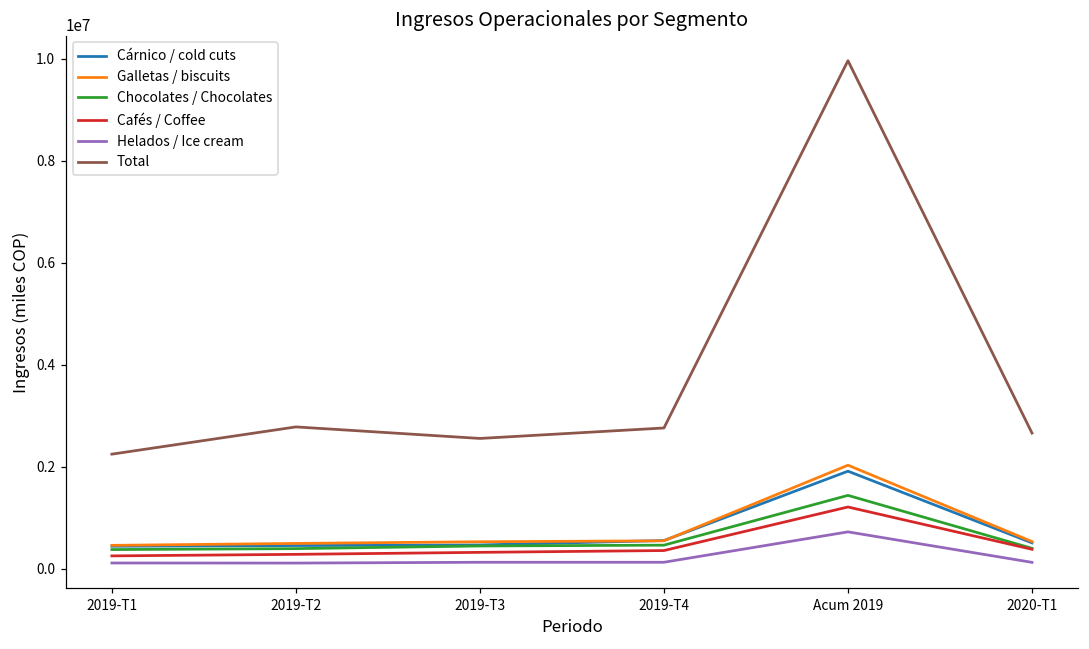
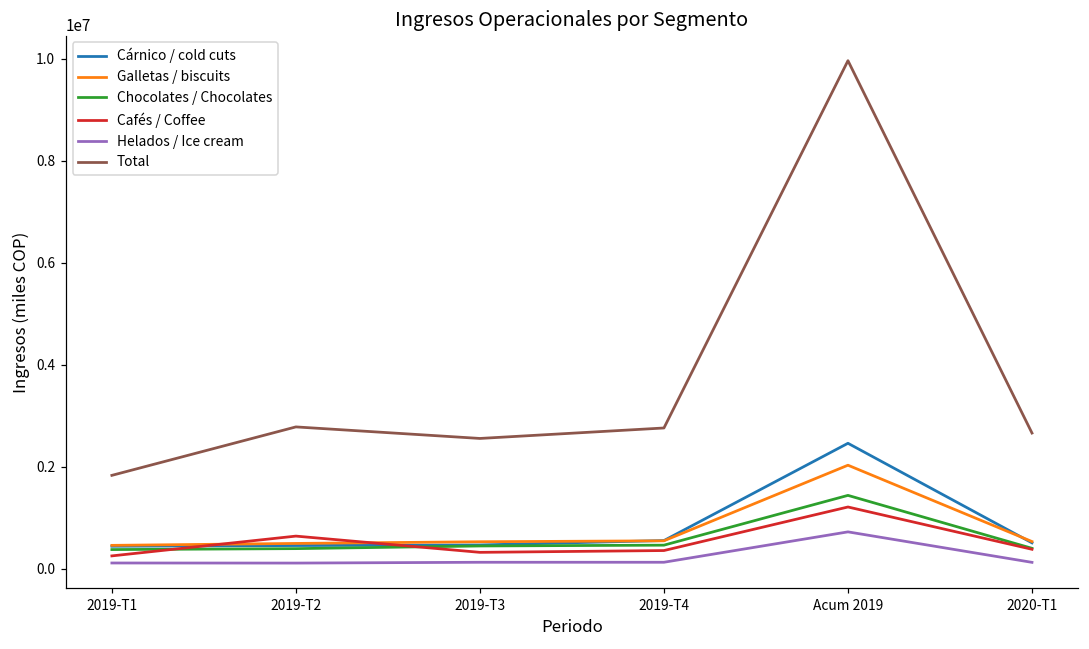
  {
    "Cárnico / cold cuts": {
-     "Acum 2019": 1900000
+     "Acum 2019": 2500000
    },
    "Galletas / biscuits": {
      "2019-T3": 500000,
      "Acum 2019": 2000000
    },
    "Chocolates / Chocolates": {
      "2019-T1": 400000,
      "2019-T2": 400000,
      "2019-T4": 500000,
      "Acum 2019": 1400000
    },
    "Cafés / Coffee": {
      "2019-T1": 300000,
-     "2019-T2": 300000,
+     "2019-T2": 600000,
      "2019-T3": 300000,
      "2019-T4": 400000,
      "Acum 2019": 1200000
    },
    "Helados / Ice cream": {
      "2019-T1": 100000,
      "2019-T2": 100000,
      "2019-T3": 100000,
      "2019-T4": 100000,
      "Acum 2019": 700000,
      "2020-T1": 100000
    },
    "Total": {
-     "2019-T1": 2200000,
+     "2019-T1": 1800000,
      "2019-T2": 2800000,
      "2019-T3": 2600000,
      "2019-T4": 2800000,
      "Acum 2019": 10000000,
      "2020-T1": 2700000
    }
  }
